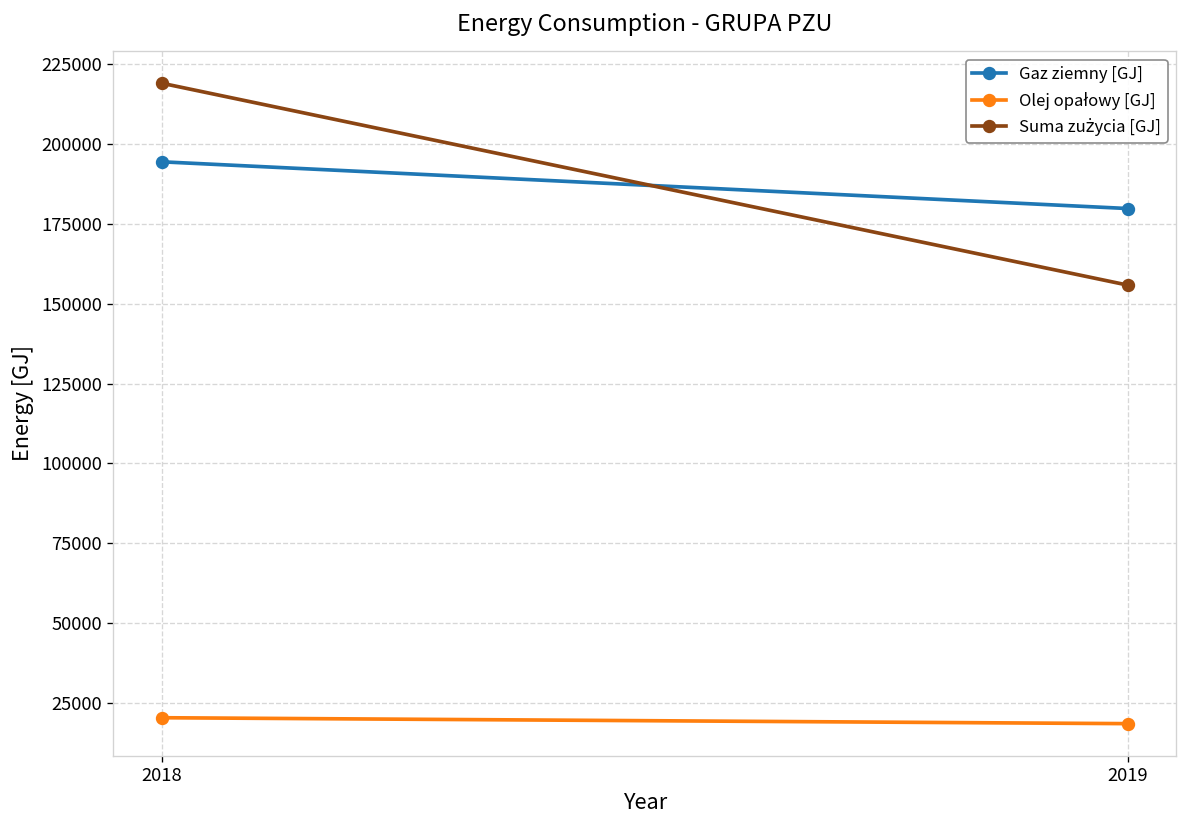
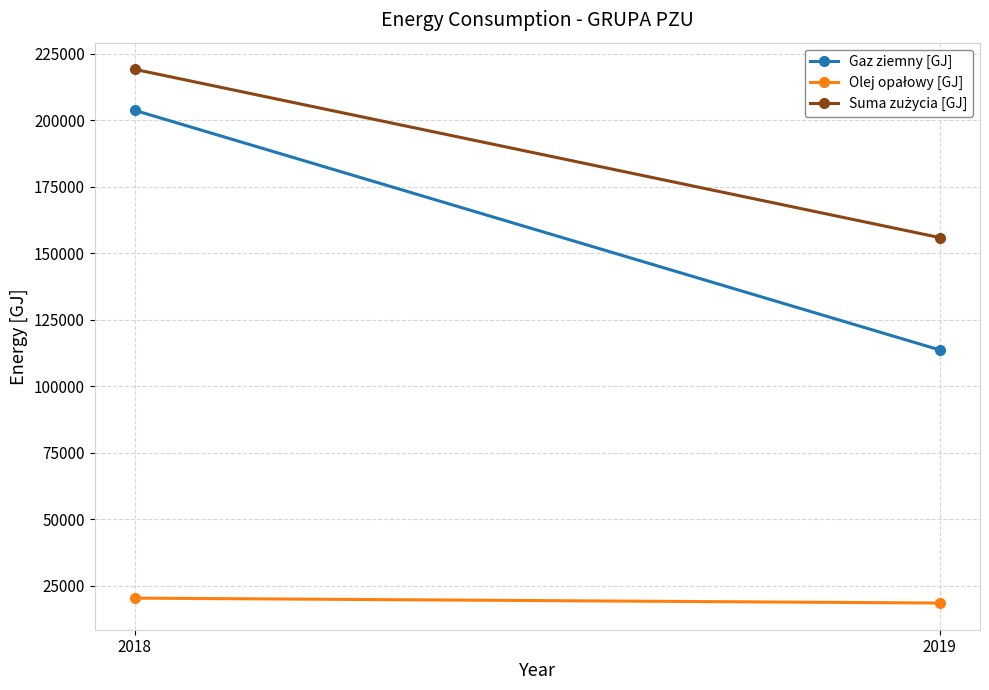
  {
    "Gaz ziemny [GJ]": {
-     "2018": 194000,
-     "2019": 180000
+     "2018": 204000,
+     "2019": 114000
    },
    "Olej opałowy [GJ]": {
      "2018": 20000,
      "2019": 18000
    },
    "Suma zużycia [GJ]": {
      "2018": 219000,
      "2019": 156000
    }
  }
